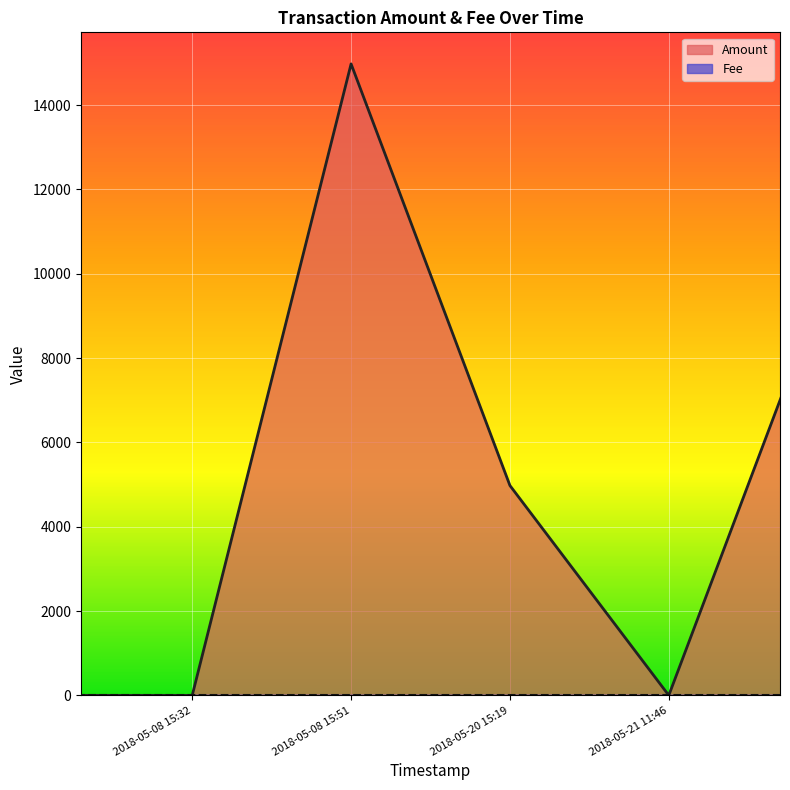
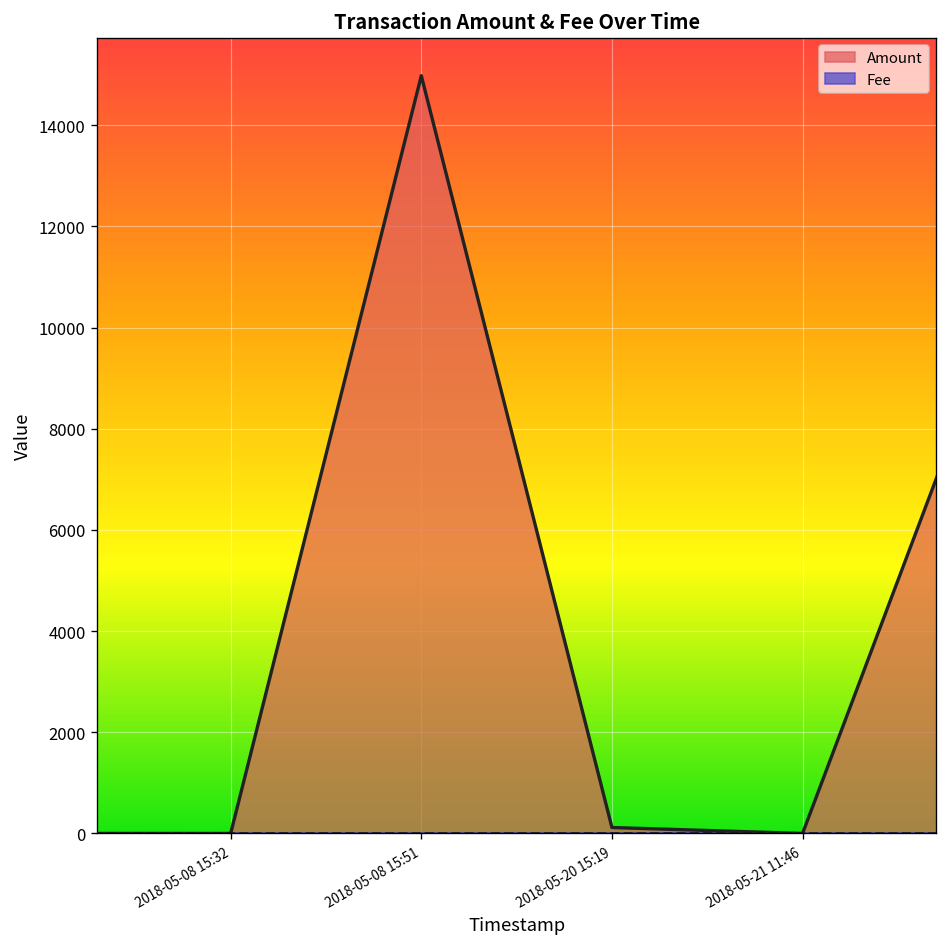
  {
    "Amount": {
      "2018-05-08 15:51": 15000,
-     "2018-05-20 15:19": 5000
+     "2018-05-20 15:19": 100
    },
    "Fee": {
      "2018-05-08 15:51": 0,
      "2018-05-20 15:19": 0
    }
  }
